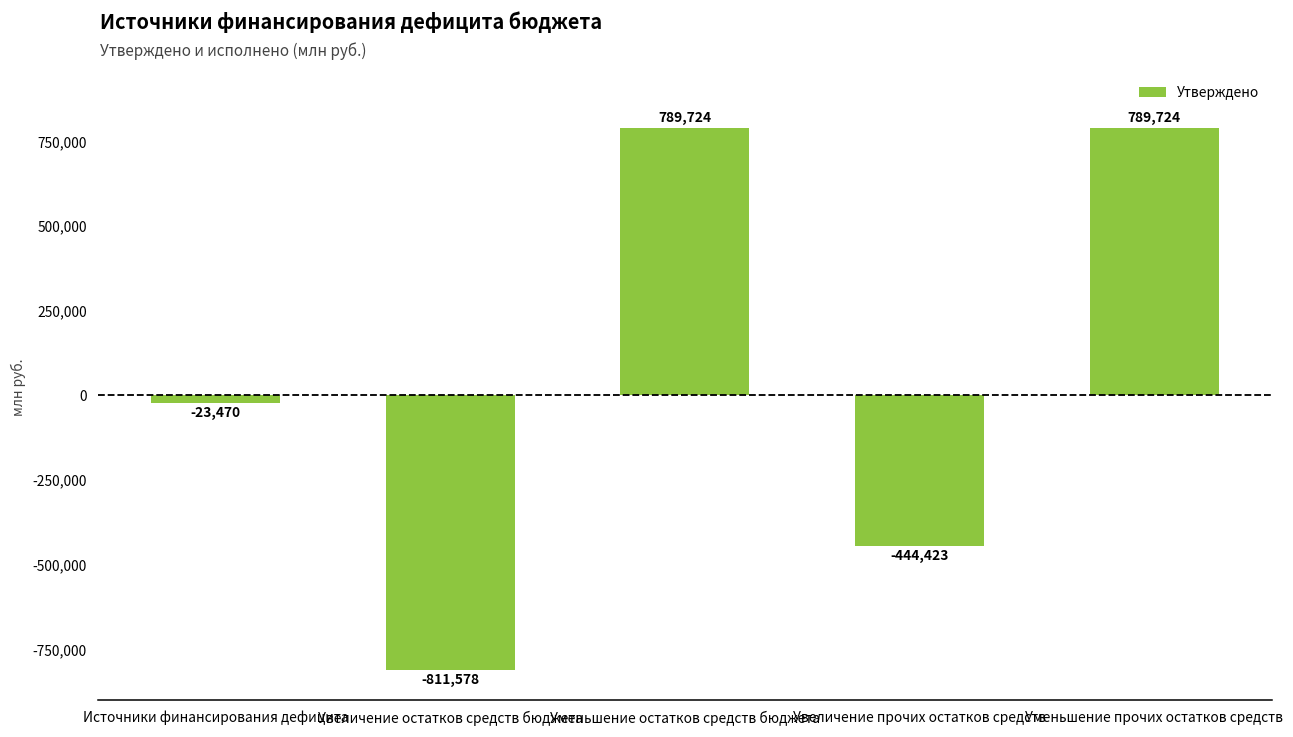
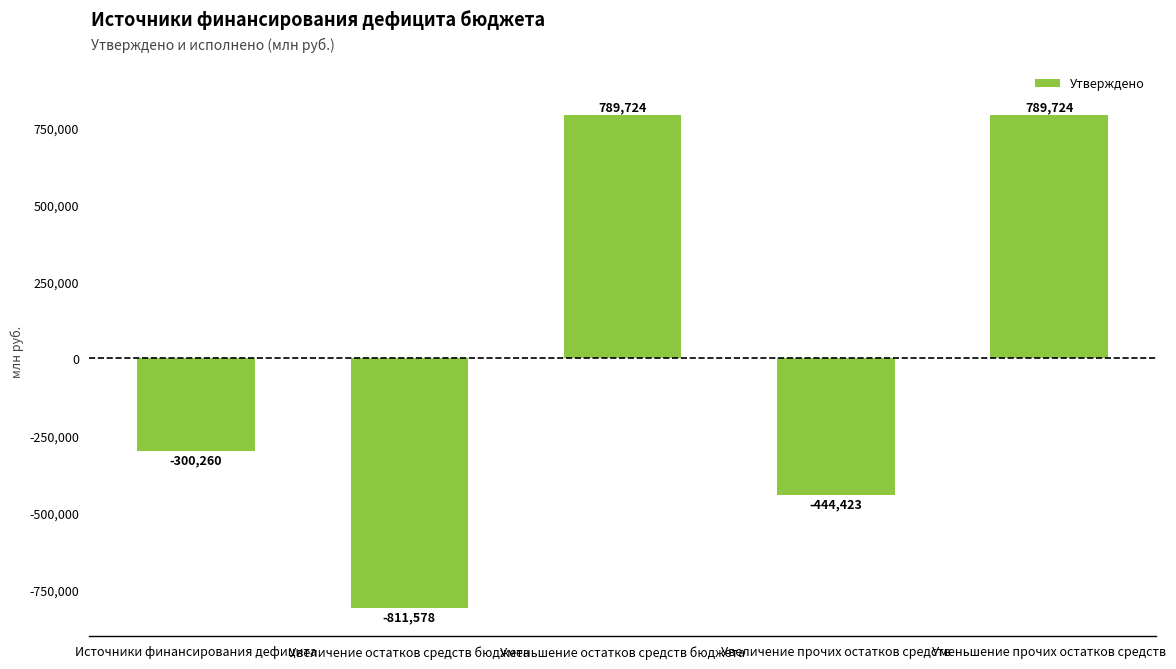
  {
-   "Источники финансирования дефицита": "-23,470",
+   "Источники финансирования дефицита": "-300,260",
    "Увеличение остатков средств бюджета": "-811,578",
    "Уменьшение остатков средств бюджета": "789,724",
    "Увеличение прочих остатков средств": "-444,423",
    "Уменьшение прочих остатков средств": "789,724"
  }
